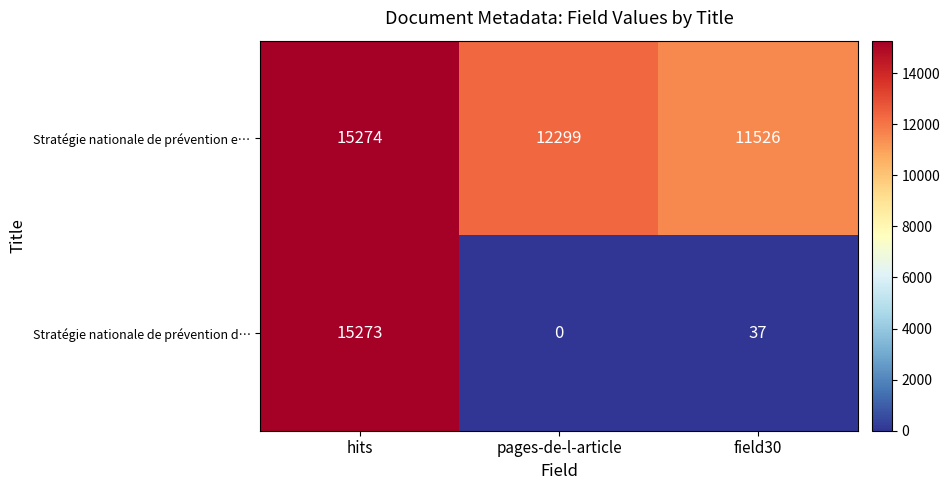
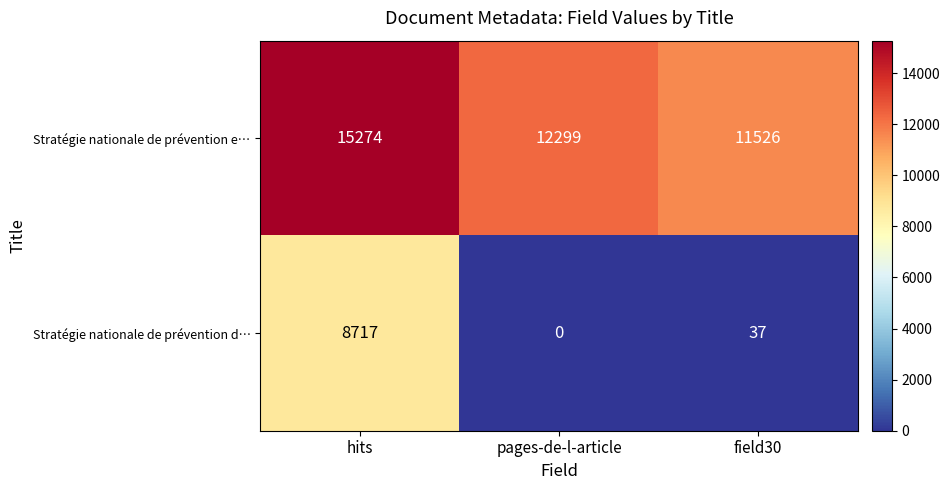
  {
    "Stratégie nationale de prévention e…": {
      "hits": 15274,
      "pages-de-l-article": 12299,
      "field30": 11526
    },
    "Stratégie nationale de prévention d…": {
-     "hits": 15273,
+     "hits": 8717,
      "pages-de-l-article": 0,
      "field30": 37
    }
  }
